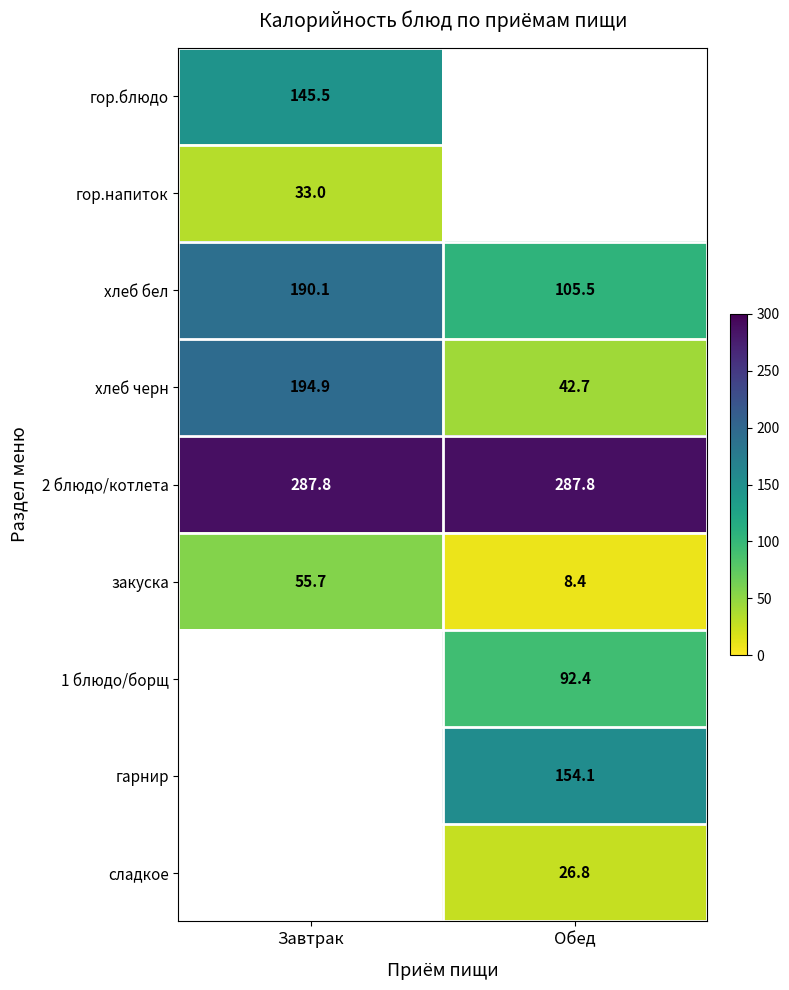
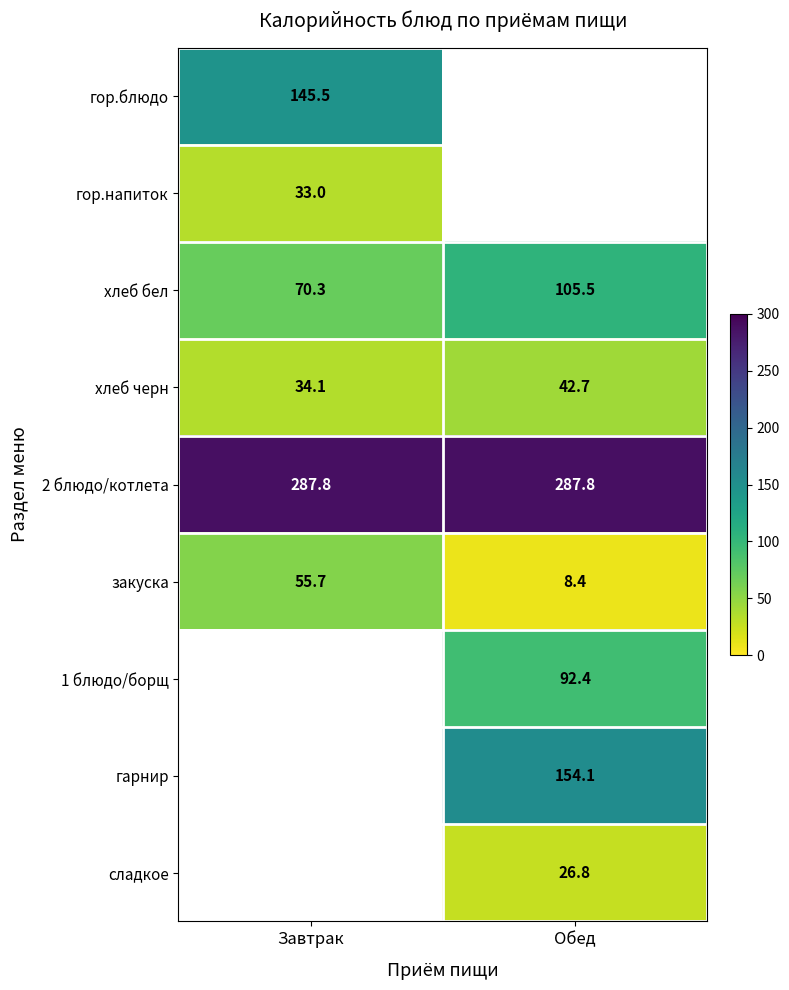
  {
    "гор.блюдо": {
      "Завтрак": 145.5
    },
    "гор.напиток": {
      "Завтрак": 33.0
    },
    "хлеб бел": {
-     "Завтрак": 190.1,
+     "Завтрак": 70.3,
      "Обед": 105.5
    },
    "хлеб черн": {
-     "Завтрак": 194.9,
+     "Завтрак": 34.1,
      "Обед": 42.7
    },
    "2 блюдо/котлета": {
      "Завтрак": 287.8,
      "Обед": 287.8
    },
    "закуска": {
      "Завтрак": 55.7,
      "Обед": 8.4
    },
    "1 блюдо/борщ": {
      "Обед": 92.4
    },
    "гарнир": {
      "Обед": 154.1
    },
    "сладкое": {
      "Обед": 26.8
    }
  }
